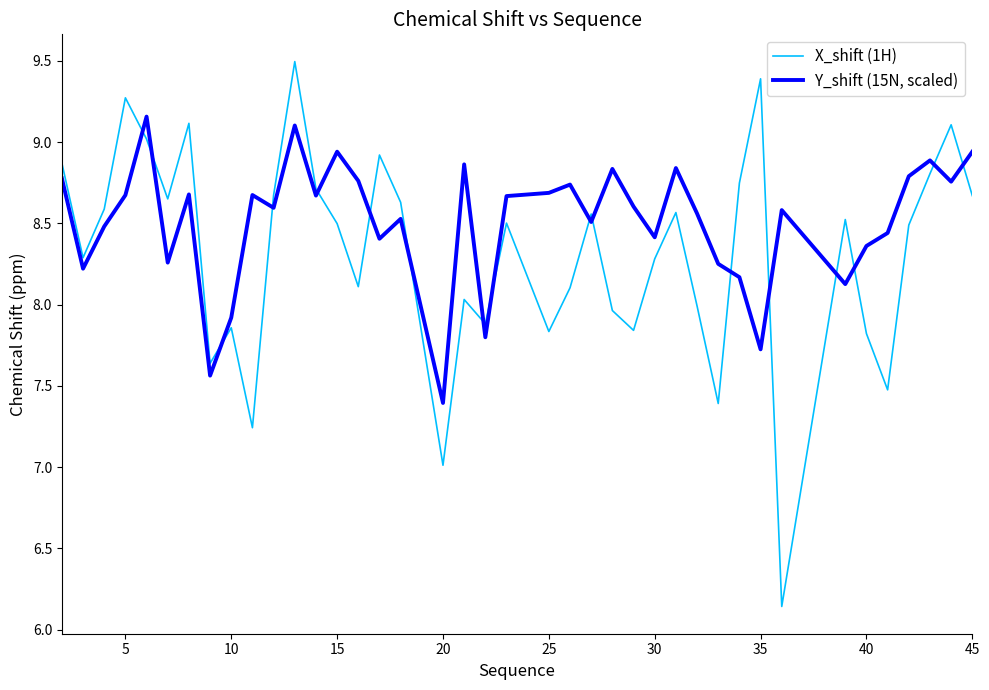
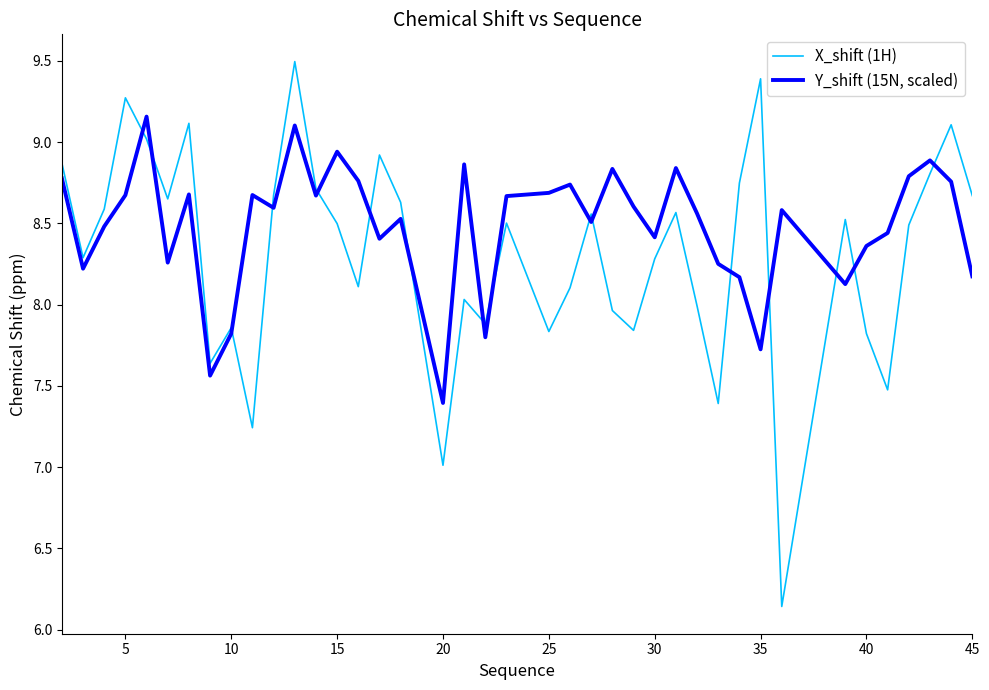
  {
    "X_shift (1H)": {
      "5": 9.27,
      "10": 7.86,
      "15": 8.50,
      "20": 7.01,
      "25": 7.84,
      "30": 8.28,
      "35": 9.39,
      "40": 7.82,
      "45": 8.67
    },
    "Y_shift (15N, scaled)": {
      "5": 8.67,
-     "10": 7.92,
+     "10": 7.82,
      "15": 8.94,
      "20": 7.40,
      "25": 8.69,
      "30": 8.41,
      "35": 7.73,
      "40": 8.36,
-     "45": 8.94
+     "45": 8.17
    }
  }
